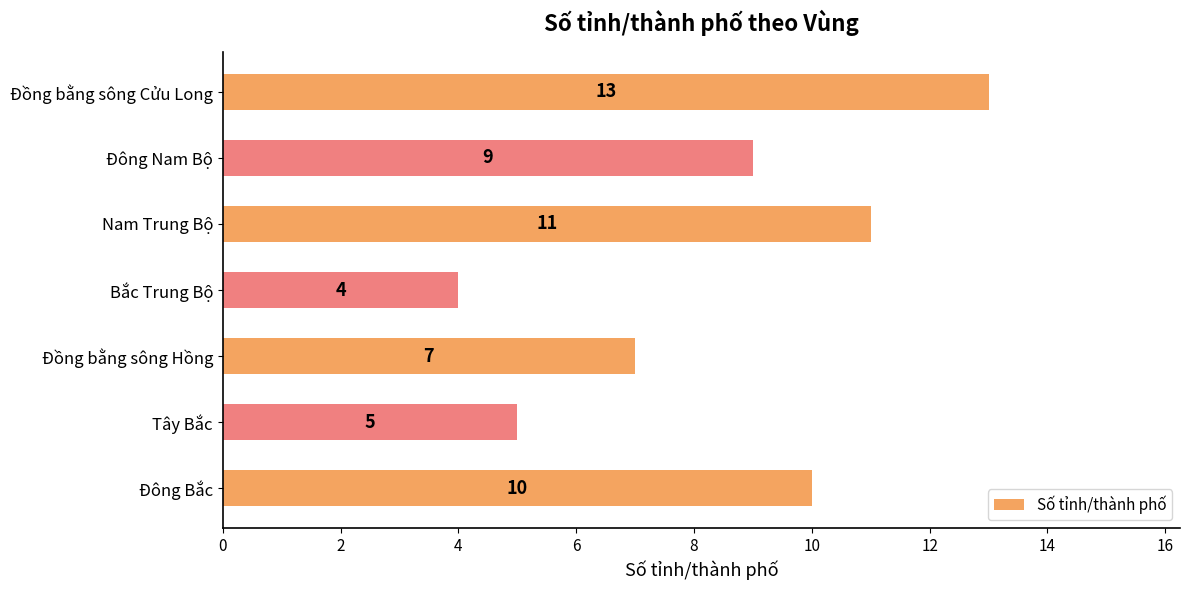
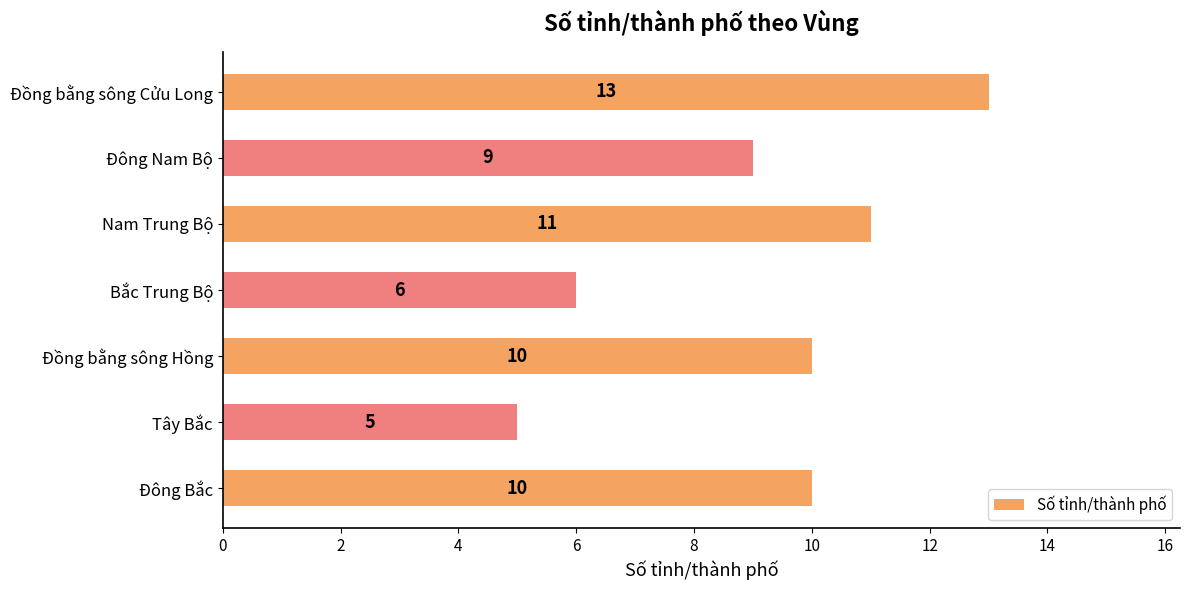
  {
    "Đồng bằng sông Cửu Long": 13,
    "Đông Nam Bộ": 9,
    "Nam Trung Bộ": 11,
-   "Bắc Trung Bộ": 4,
-   "Đồng bằng sông Hồng": 7,
+   "Bắc Trung Bộ": 6,
+   "Đồng bằng sông Hồng": 10,
    "Tây Bắc": 5,
    "Đông Bắc": 10
  }
